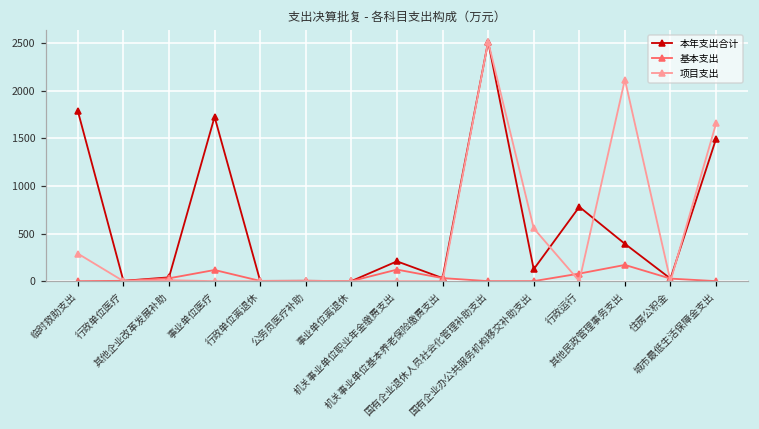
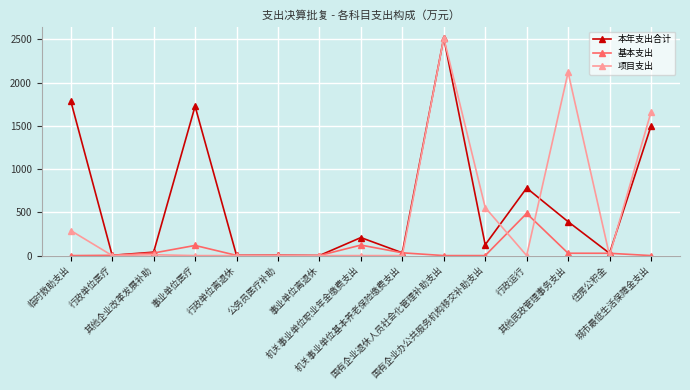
  {
    "本年支出合计": {
      "临时救助支出": 1800,
      "事业单位医疗": 1700,
      "机关事业单位职业年金缴费支出": 200,
      "国有企业办公共服务机构移交补助支出": 100,
      "行政运行": 800,
      "其他民政管理事务支出": 400,
      "城市最低生活保障金支出": 1500
    },
    "基本支出": {
      "临时救助支出": 0,
      "事业单位医疗": 100,
      "机关事业单位职业年金缴费支出": 100,
      "国有企业退休人员社会化管理补助支出": 0,
      "国有企业办公共服务机构移交补助支出": 0,
-     "行政运行": 100,
-     "其他民政管理事务支出": 200,
+     "行政运行": 500,
+     "其他民政管理事务支出": 0,
      "城市最低生活保障金支出": 0
    },
    "项目支出": {
      "临时救助支出": 300,
      "事业单位医疗": 0,
      "机关事业单位职业年金缴费支出": 0,
      "机关事业单位基本养老保险缴费支出": 0,
      "国有企业办公共服务机构移交补助支出": 600,
      "行政运行": 0,
      "其他民政管理事务支出": 2100,
      "城市最低生活保障金支出": 1700
    }
  }
